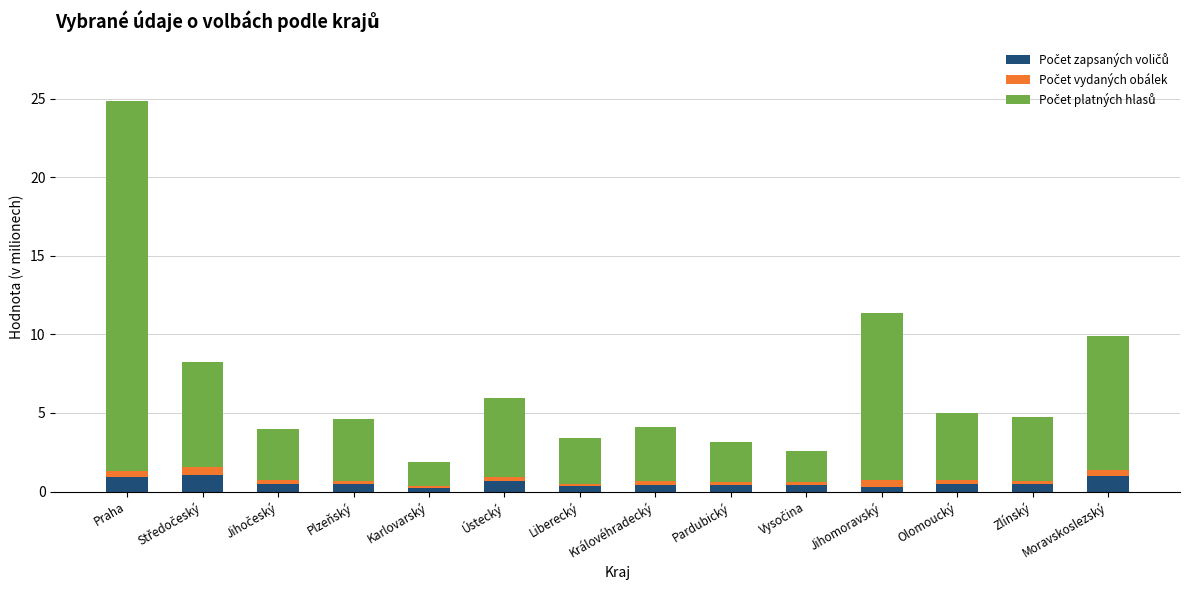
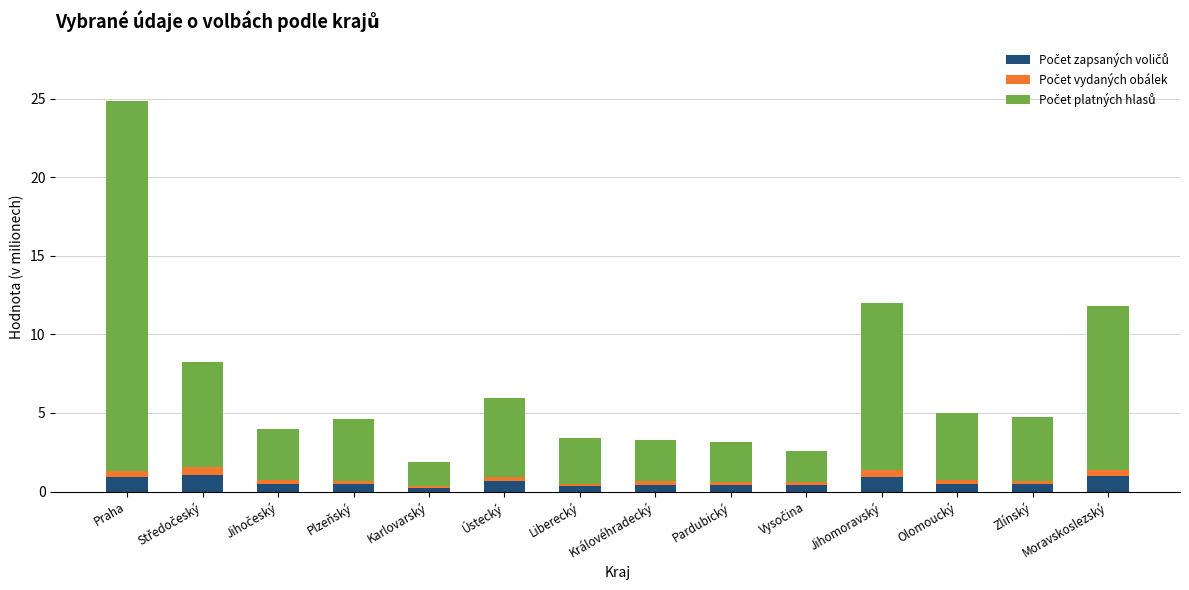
  {
    "Počet zapsaných voličů": {
      "Praha": 0.9,
      "Středočeský": 1.0,
      "Jihočeský": 0.5,
      "Plzeňský": 0.4,
      "Karlovarský": 0.2,
      "Ústecký": 0.6,
      "Liberecký": 0.3,
      "Královéhradecký": 0.4,
      "Pardubický": 0.4,
      "Vysočina": 0.4,
-     "Jihomoravský": 0.3,
+     "Jihomoravský": 0.9,
      "Olomoucký": 0.5,
      "Zlínský": 0.5,
      "Moravskoslezský": 1.0
    },
    "Počet vydaných obálek": {
      "Praha": 0.4,
      "Středočeský": 0.5,
      "Jihočeský": 0.2,
      "Plzeňský": 0.2,
      "Ústecký": 0.3,
      "Královéhradecký": 0.2,
      "Pardubický": 0.2,
      "Vysočina": 0.2,
      "Jihomoravský": 0.5,
      "Olomoucký": 0.2,
      "Zlínský": 0.2,
      "Moravskoslezský": 0.4
    },
    "Počet platných hlasů": {
      "Praha": 23.6,
      "Středočeský": 6.7,
      "Jihočeský": 3.2,
      "Plzeňský": 4.0,
      "Karlovarský": 1.6,
      "Ústecký": 5.1,
      "Liberecký": 2.9,
-     "Královéhradecký": 3.4,
+     "Královéhradecký": 2.6,
      "Pardubický": 2.6,
      "Vysočina": 2.0,
      "Jihomoravský": 10.6,
      "Olomoucký": 4.3,
      "Zlínský": 4.0,
-     "Moravskoslezský": 8.5
+     "Moravskoslezský": 10.4
    }
  }
